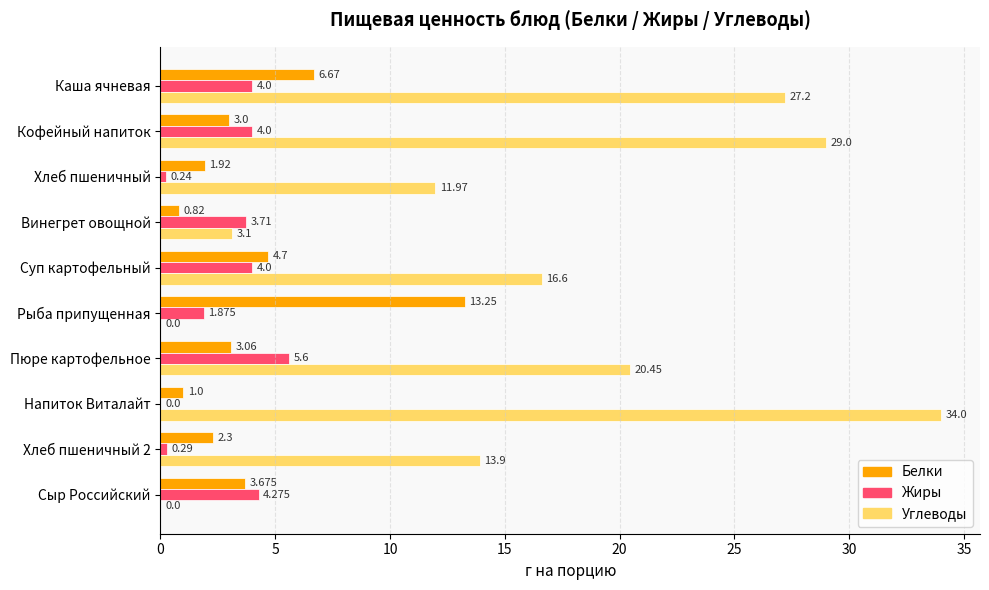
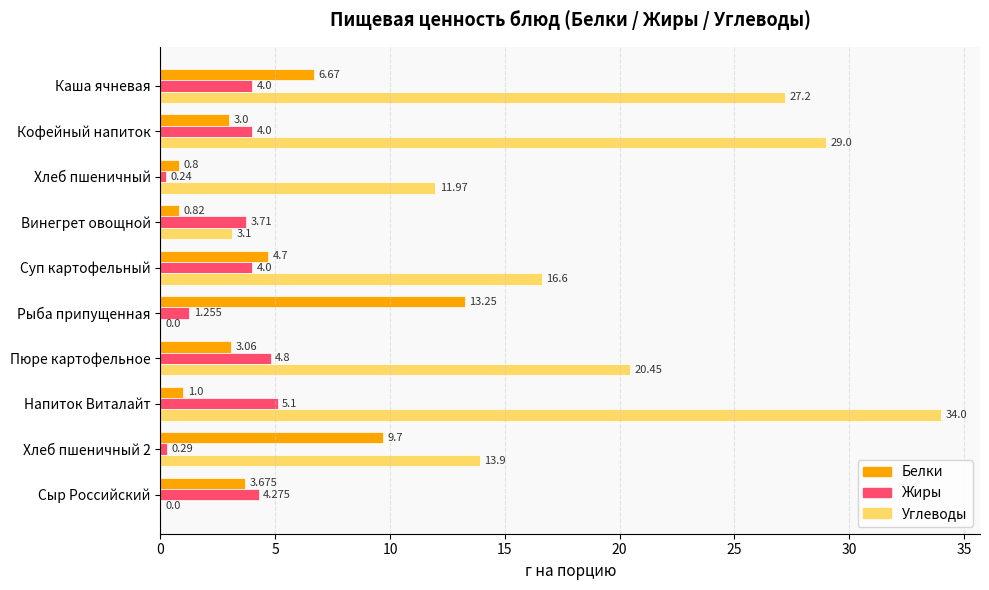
  {
    "Белки": {
      "Каша ячневая": 6.67,
      "Кофейный напиток": 3.0,
-     "Хлеб пшеничный": 1.92,
+     "Хлеб пшеничный": 0.8,
      "Винегрет овощной": 0.82,
      "Суп картофельный": 4.7,
      "Рыба припущенная": 13.25,
      "Пюре картофельное": 3.06,
      "Напиток Виталайт": 1.0,
-     "Хлеб пшеничный 2": 2.3,
+     "Хлеб пшеничный 2": 9.7,
      "Сыр Российский": 3.675
    },
    "Жиры": {
      "Каша ячневая": 4.0,
      "Кофейный напиток": 4.0,
      "Хлеб пшеничный": 0.24,
      "Винегрет овощной": 3.71,
      "Суп картофельный": 4.0,
-     "Рыба припущенная": 1.875,
-     "Пюре картофельное": 5.6,
-     "Напиток Виталайт": 0.0,
+     "Рыба припущенная": 1.255,
+     "Пюре картофельное": 4.8,
+     "Напиток Виталайт": 5.1,
      "Хлеб пшеничный 2": 0.29,
      "Сыр Российский": 4.275
    },
    "Углеводы": {
      "Каша ячневая": 27.2,
      "Кофейный напиток": 29.0,
      "Хлеб пшеничный": 11.97,
      "Винегрет овощной": 3.1,
      "Суп картофельный": 16.6,
      "Рыба припущенная": 0.0,
      "Пюре картофельное": 20.45,
      "Напиток Виталайт": 34.0,
      "Хлеб пшеничный 2": 13.9,
      "Сыр Российский": 0.0
    }
  }
